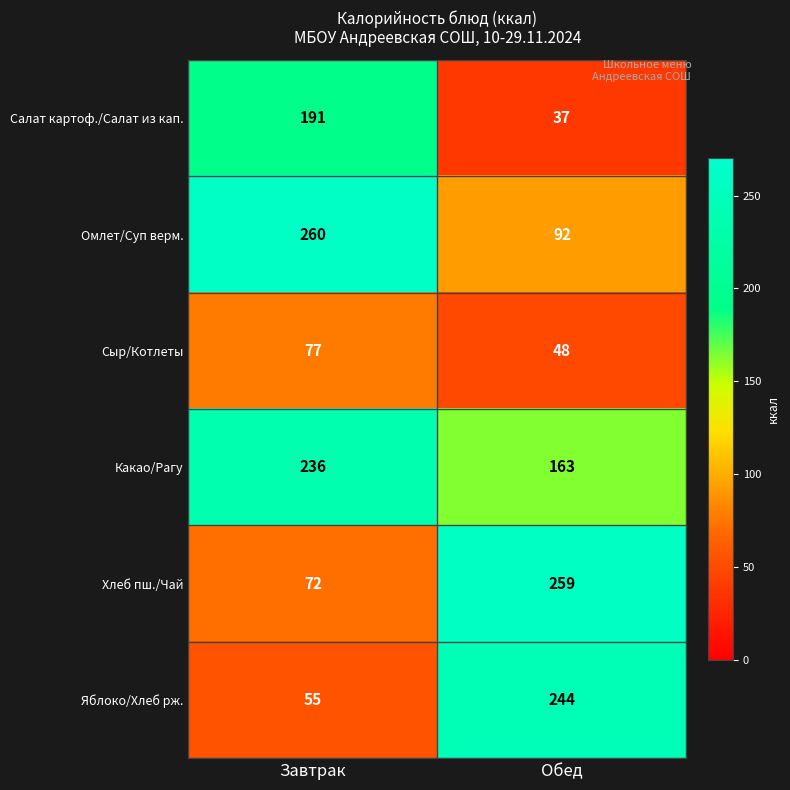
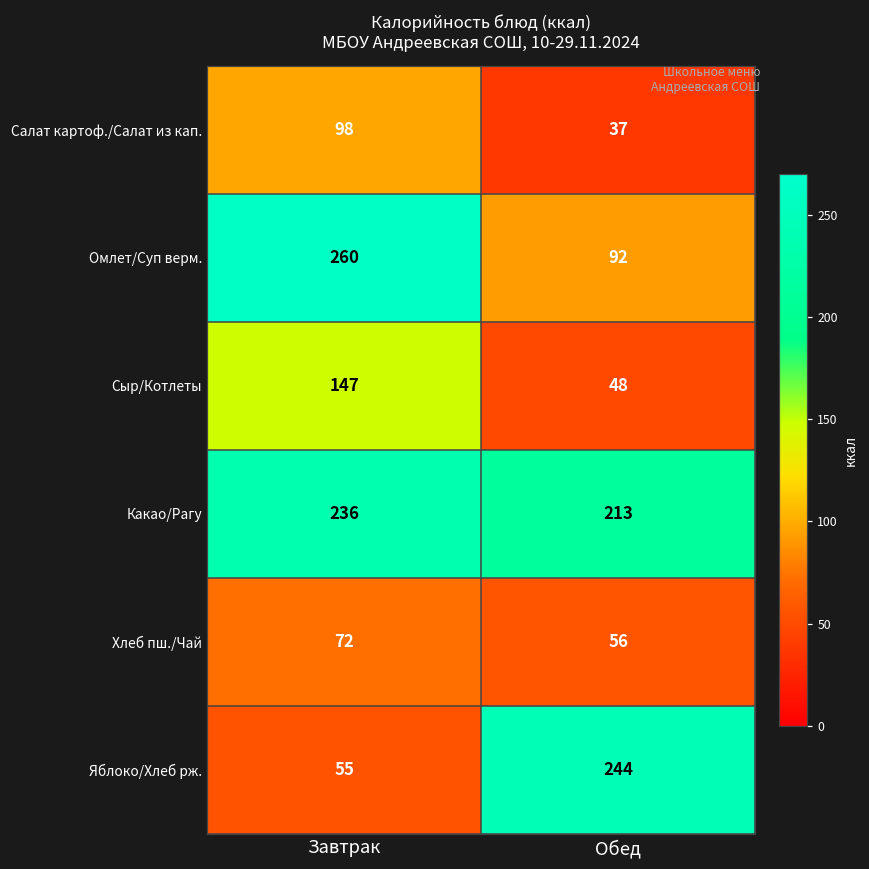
  {
    "Салат картоф./Салат из кап.": {
-     "Завтрак": 191
+     "Завтрак": 98
    },
    "Омлет/Суп верм.": {
      "Завтрак": 260,
      "Обед": 92
    },
    "Сыр/Котлеты": {
-     "Завтрак": 77,
+     "Завтрак": 147,
      "Обед": 48
    },
    "Какао/Рагу": {
      "Завтрак": 236,
-     "Обед": 163
+     "Обед": 213
    },
    "Хлеб пш./Чай": {
      "Завтрак": 72,
-     "Обед": 259
+     "Обед": 56
    },
    "Яблоко/Хлеб рж.": {
      "Завтрак": 55,
      "Обед": 244
    }
  }
